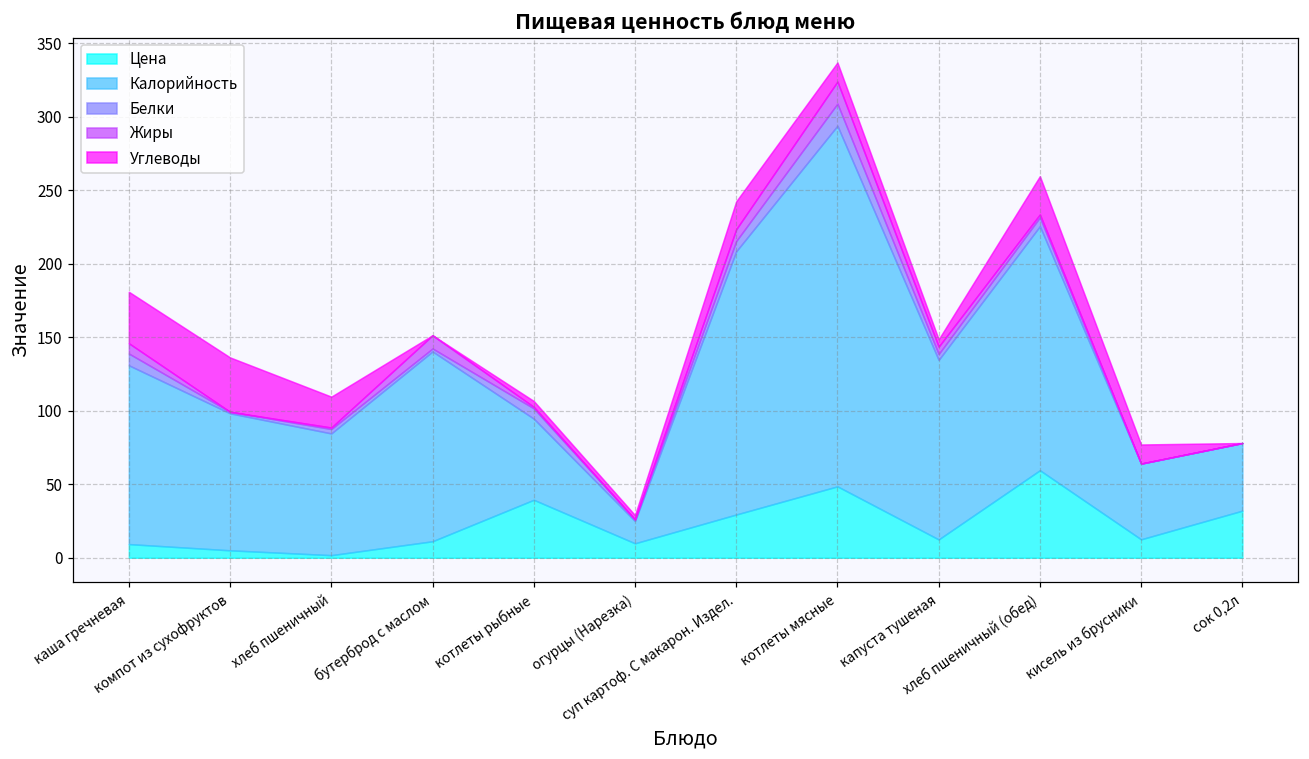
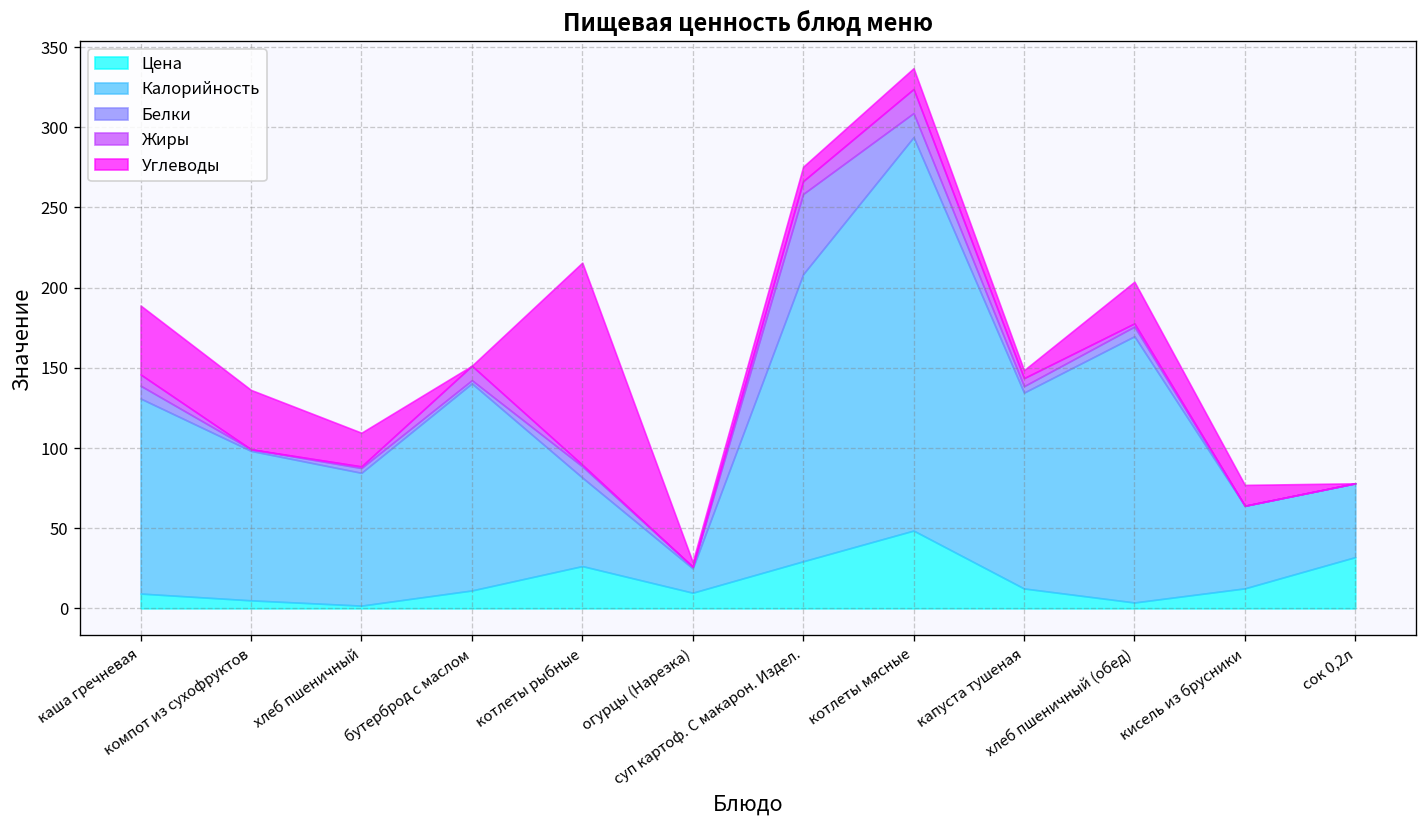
  {
    "Цена": {
      "каша гречневая": 9,
      "компот из сухофруктов": 5,
      "бутерброд с маслом": 11,
-     "котлеты рыбные": 39,
+     "котлеты рыбные": 26,
      "огурцы (Нарезка)": 10,
      "суп картоф. С макарон. Издел.": 29,
      "котлеты мясные": 49,
      "капуста тушеная": 12,
-     "хлеб пшеничный (обед)": 60,
+     "хлеб пшеничный (обед)": 4,
      "кисель из брусники": 13,
      "сок 0,2л": 32
    },
    "Калорийность": {
      "каша гречневая": 122,
      "хлеб пшеничный": 83,
      "бутерброд с маслом": 129,
      "котлеты рыбные": 55,
      "суп картоф. С макарон. Издел.": 179,
      "котлеты мясные": 245,
      "капуста тушеная": 122,
      "хлеб пшеничный (обед)": 166
    },
    "Белки": {
      "каша гречневая": 8,
      "бутерброд с маслом": 2,
-     "суп картоф. С макарон. Издел.": 7,
+     "суп картоф. С макарон. Издел.": 50,
      "котлеты мясные": 15,
      "капуста тушеная": 4,
      "хлеб пшеничный (обед)": 6
    },
    "Жиры": {
      "каша гречневая": 7,
      "суп картоф. С макарон. Издел.": 8,
      "котлеты мясные": 15,
      "капуста тушеная": 5,
      "хлеб пшеничный (обед)": 2
    },
    "Углеводы": {
-     "каша гречневая": 35,
+     "каша гречневая": 43,
      "компот из сухофруктов": 37,
      "хлеб пшеничный": 21,
-     "котлеты рыбные": 4,
+     "котлеты рыбные": 126,
      "огурцы (Нарезка)": 3,
-     "суп картоф. С макарон. Издел.": 19,
+     "суп картоф. С макарон. Издел.": 9,
      "котлеты мясные": 13,
      "капуста тушеная": 5,
      "хлеб пшеничный (обед)": 26,
      "кисель из брусники": 13
    }
  }
